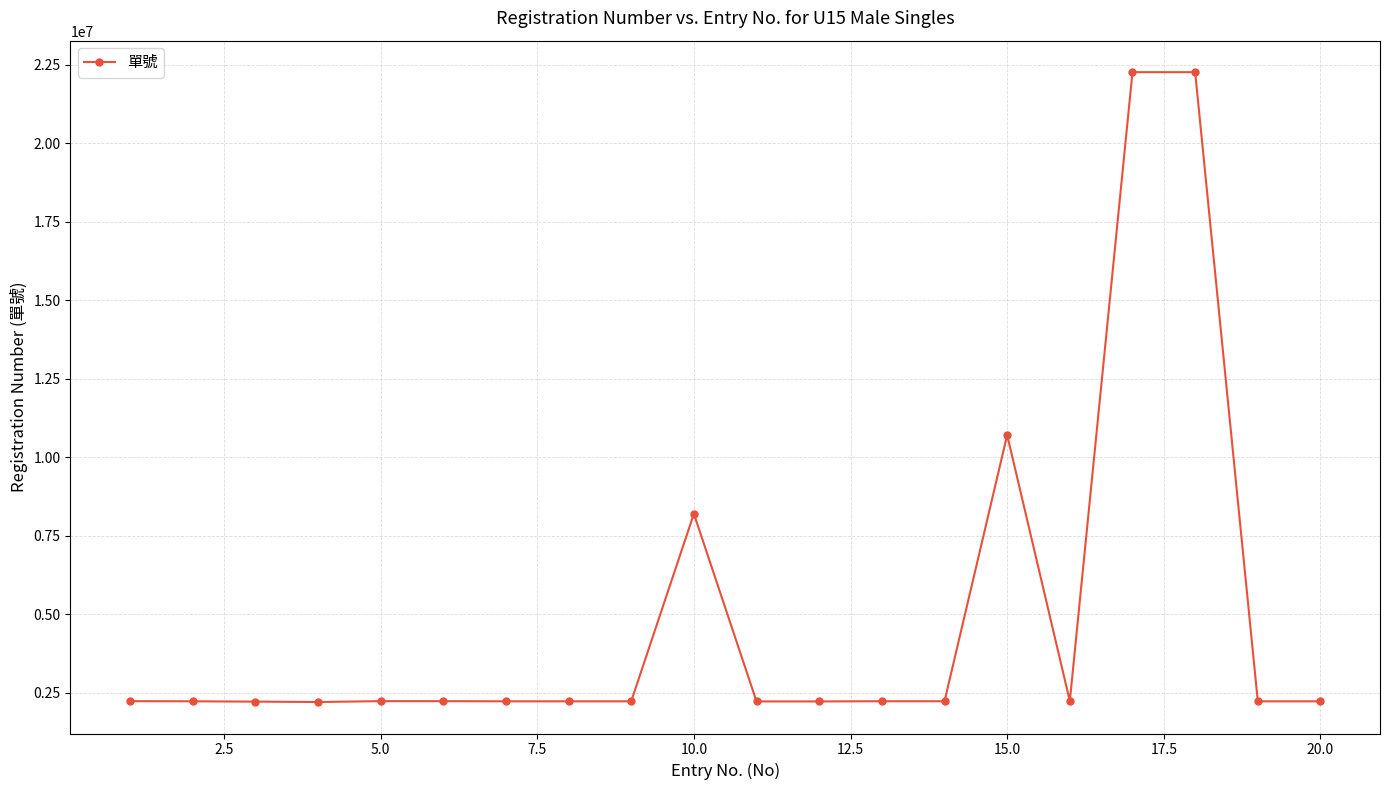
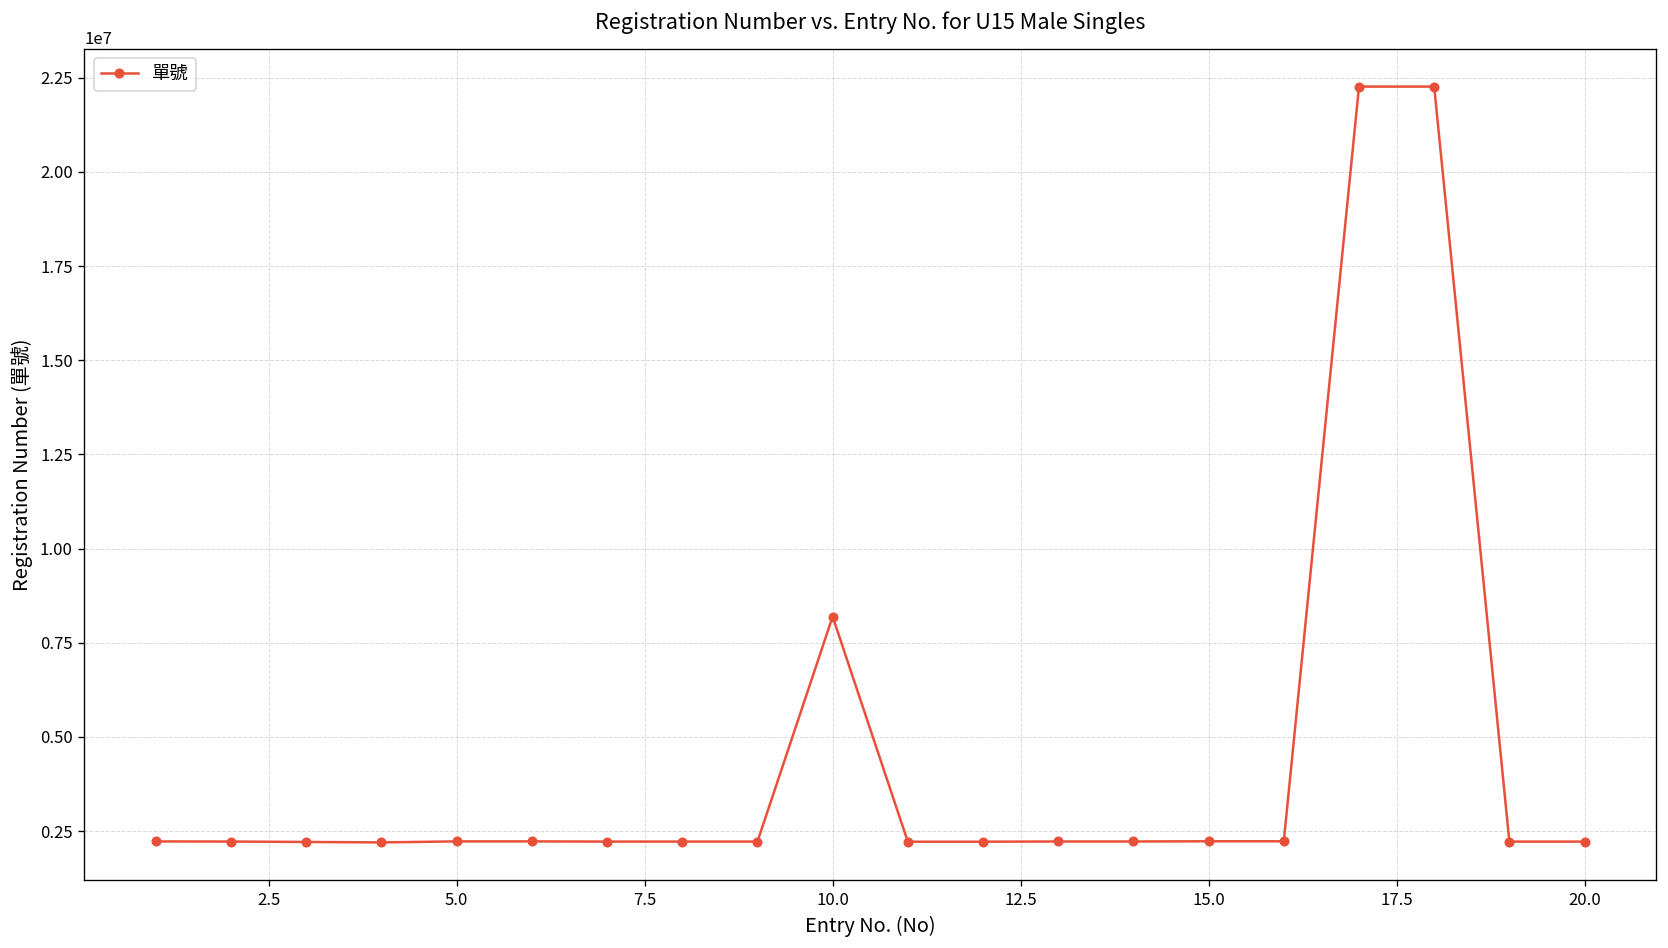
  {
    "5.0": 2200000,
    "10.0": 8200000,
-   "15.0": 10700000,
+   "15.0": 2200000,
    "20.0": 2200000
  }
